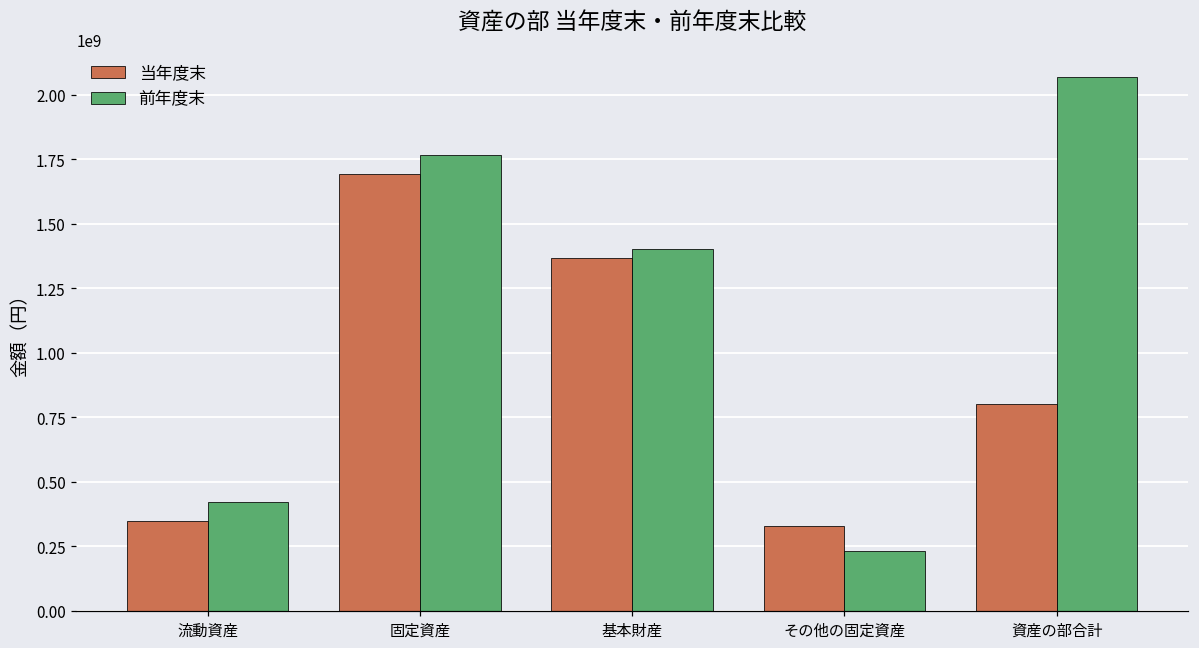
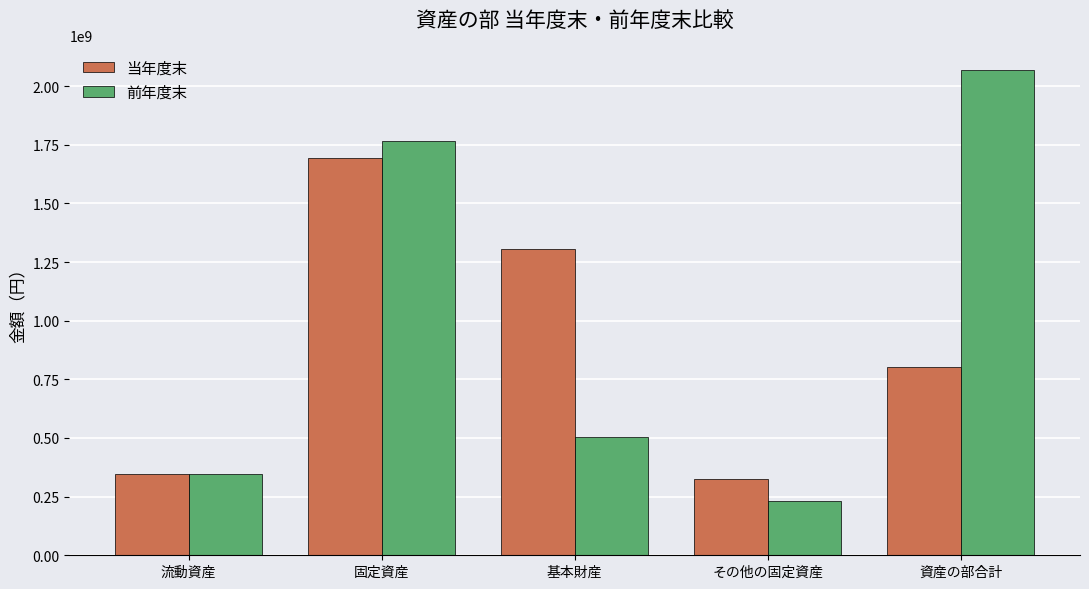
  {
    "当年度末": {
      "流動資産": 350000000,
      "固定資産": 1690000000,
-     "基本財産": 1370000000,
+     "基本財産": 1310000000,
      "その他の固定資産": 330000000,
      "資産の部合計": 800000000
    },
    "前年度末": {
-     "流動資産": 420000000,
+     "流動資産": 350000000,
      "固定資産": 1770000000,
-     "基本財産": 1400000000,
+     "基本財産": 510000000,
      "その他の固定資産": 230000000,
      "資産の部合計": 2070000000
    }
  }
